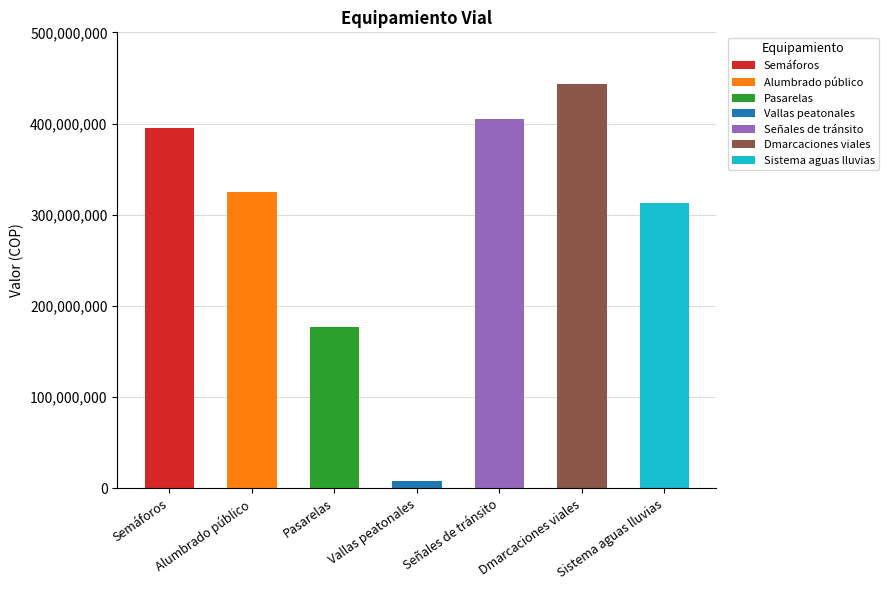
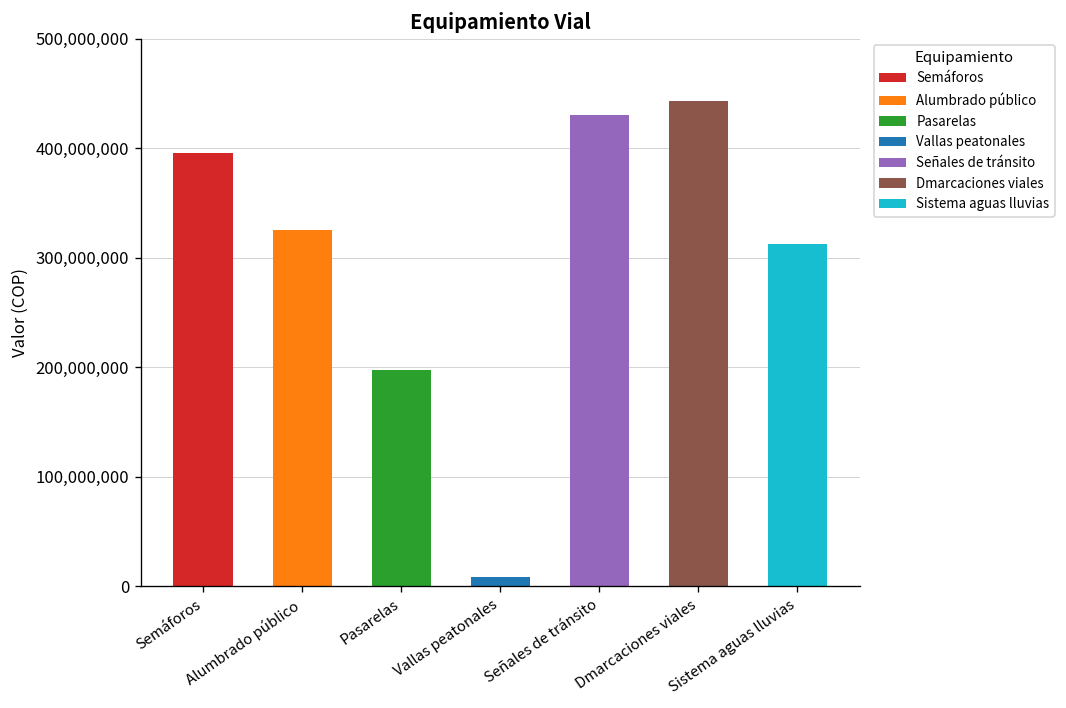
  {
    "Semáforos": "400,000,000",
    "Alumbrado público": "330,000,000",
-   "Pasarelas": "180,000,000",
+   "Pasarelas": "200,000,000",
    "Vallas peatonales": "10,000,000",
-   "Señales de tránsito": "400,000,000",
+   "Señales de tránsito": "430,000,000",
    "Dmarcaciones viales": "440,000,000",
    "Sistema aguas lluvias": "310,000,000"
  }
